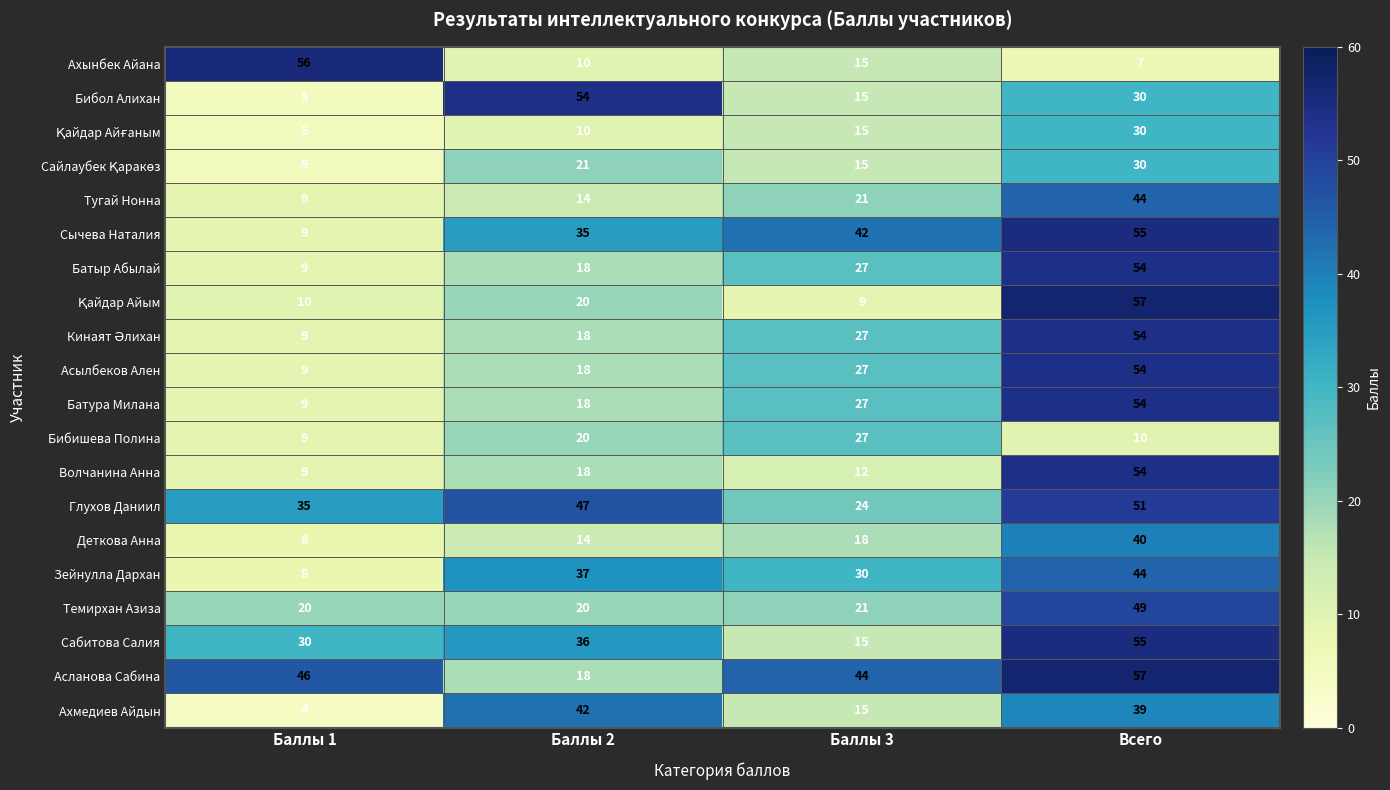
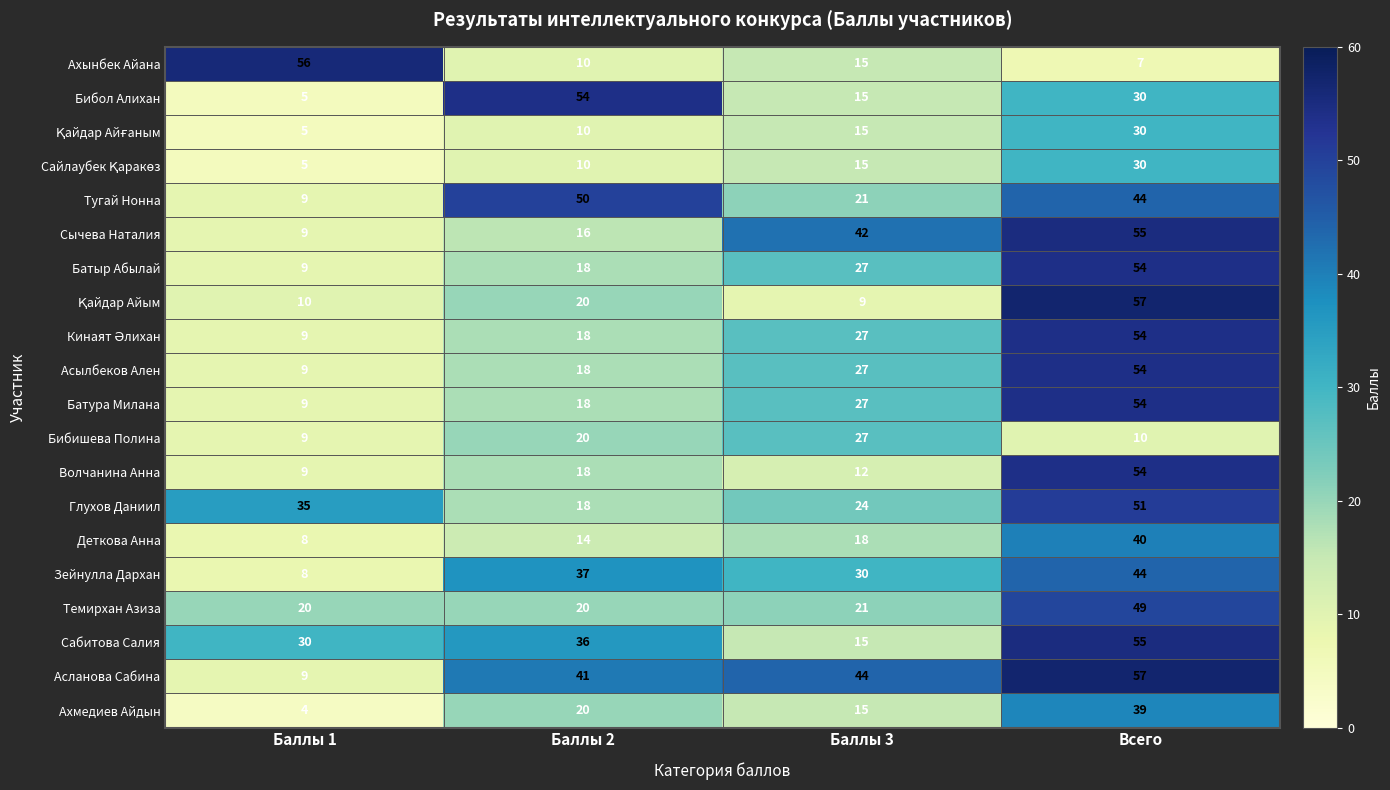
  {
    "Ахынбек Айана": {
      "Баллы 1": 56,
      "Баллы 2": 10,
      "Баллы 3": 15,
      "Всего": 7
    },
    "Бибол Алихан": {
      "Баллы 1": 5,
      "Баллы 2": 54,
      "Баллы 3": 15,
      "Всего": 30
    },
    "Қайдар Айғаным": {
      "Баллы 1": 5,
      "Баллы 2": 10,
      "Баллы 3": 15,
      "Всего": 30
    },
    "Сайлаубек Қаракөз": {
      "Баллы 1": 5,
-     "Баллы 2": 21,
+     "Баллы 2": 10,
      "Баллы 3": 15,
      "Всего": 30
    },
    "Тугай Нонна": {
      "Баллы 1": 9,
-     "Баллы 2": 14,
+     "Баллы 2": 50,
      "Баллы 3": 21,
      "Всего": 44
    },
    "Сычева Наталия": {
      "Баллы 1": 9,
-     "Баллы 2": 35,
+     "Баллы 2": 16,
      "Баллы 3": 42,
      "Всего": 55
    },
    "Батыр Абылай": {
      "Баллы 1": 9,
      "Баллы 2": 18,
      "Баллы 3": 27,
      "Всего": 54
    },
    "Қайдар Айым": {
      "Баллы 1": 10,
      "Баллы 2": 20,
      "Баллы 3": 9,
      "Всего": 57
    },
    "Кинаят Әлихан": {
      "Баллы 1": 9,
      "Баллы 2": 18,
      "Баллы 3": 27,
      "Всего": 54
    },
    "Асылбеков Ален": {
      "Баллы 1": 9,
      "Баллы 2": 18,
      "Баллы 3": 27,
      "Всего": 54
    },
    "Батура Милана": {
      "Баллы 1": 9,
      "Баллы 2": 18,
      "Баллы 3": 27,
      "Всего": 54
    },
    "Бибишева Полина": {
      "Баллы 1": 9,
      "Баллы 2": 20,
      "Баллы 3": 27,
      "Всего": 10
    },
    "Волчанина Анна": {
      "Баллы 1": 9,
      "Баллы 2": 18,
      "Баллы 3": 12,
      "Всего": 54
    },
    "Глухов Даниил": {
      "Баллы 1": 35,
-     "Баллы 2": 47,
+     "Баллы 2": 18,
      "Баллы 3": 24,
      "Всего": 51
    },
    "Деткова Анна": {
      "Баллы 1": 8,
      "Баллы 2": 14,
      "Баллы 3": 18,
      "Всего": 40
    },
    "Зейнулла Дархан": {
      "Баллы 1": 8,
      "Баллы 2": 37,
      "Баллы 3": 30,
      "Всего": 44
    },
    "Темирхан Азиза": {
      "Баллы 1": 20,
      "Баллы 2": 20,
      "Баллы 3": 21,
      "Всего": 49
    },
    "Сабитова Салия": {
      "Баллы 1": 30,
      "Баллы 2": 36,
      "Баллы 3": 15,
      "Всего": 55
    },
    "Асланова Сабина": {
-     "Баллы 1": 46,
-     "Баллы 2": 18,
+     "Баллы 1": 9,
+     "Баллы 2": 41,
      "Баллы 3": 44,
      "Всего": 57
    },
    "Ахмедиев Айдын": {
      "Баллы 1": 4,
-     "Баллы 2": 42,
+     "Баллы 2": 20,
      "Баллы 3": 15,
      "Всего": 39
    }
  }
